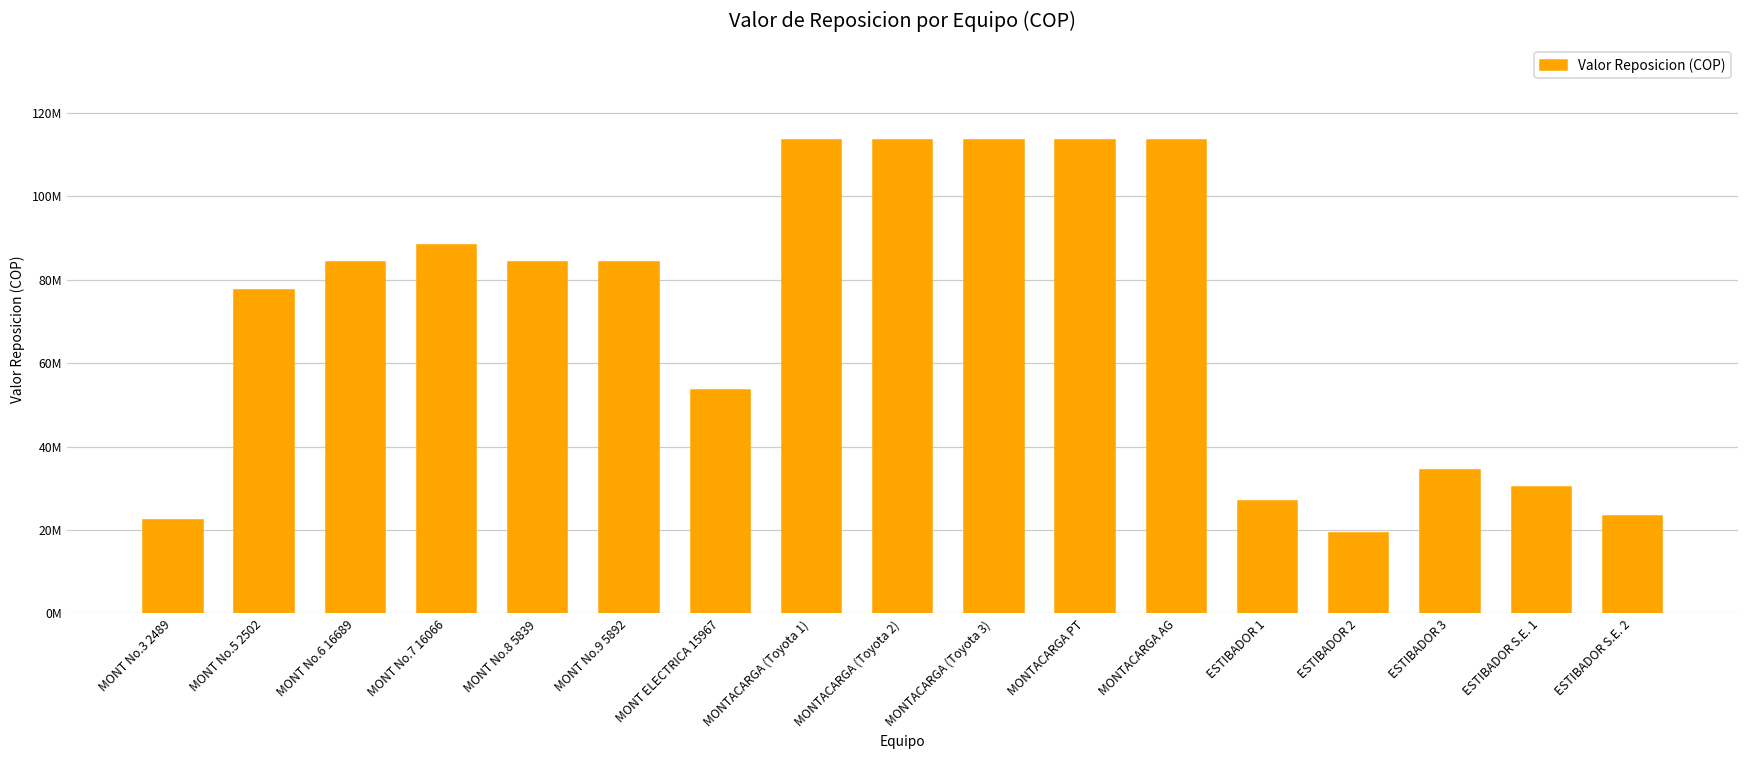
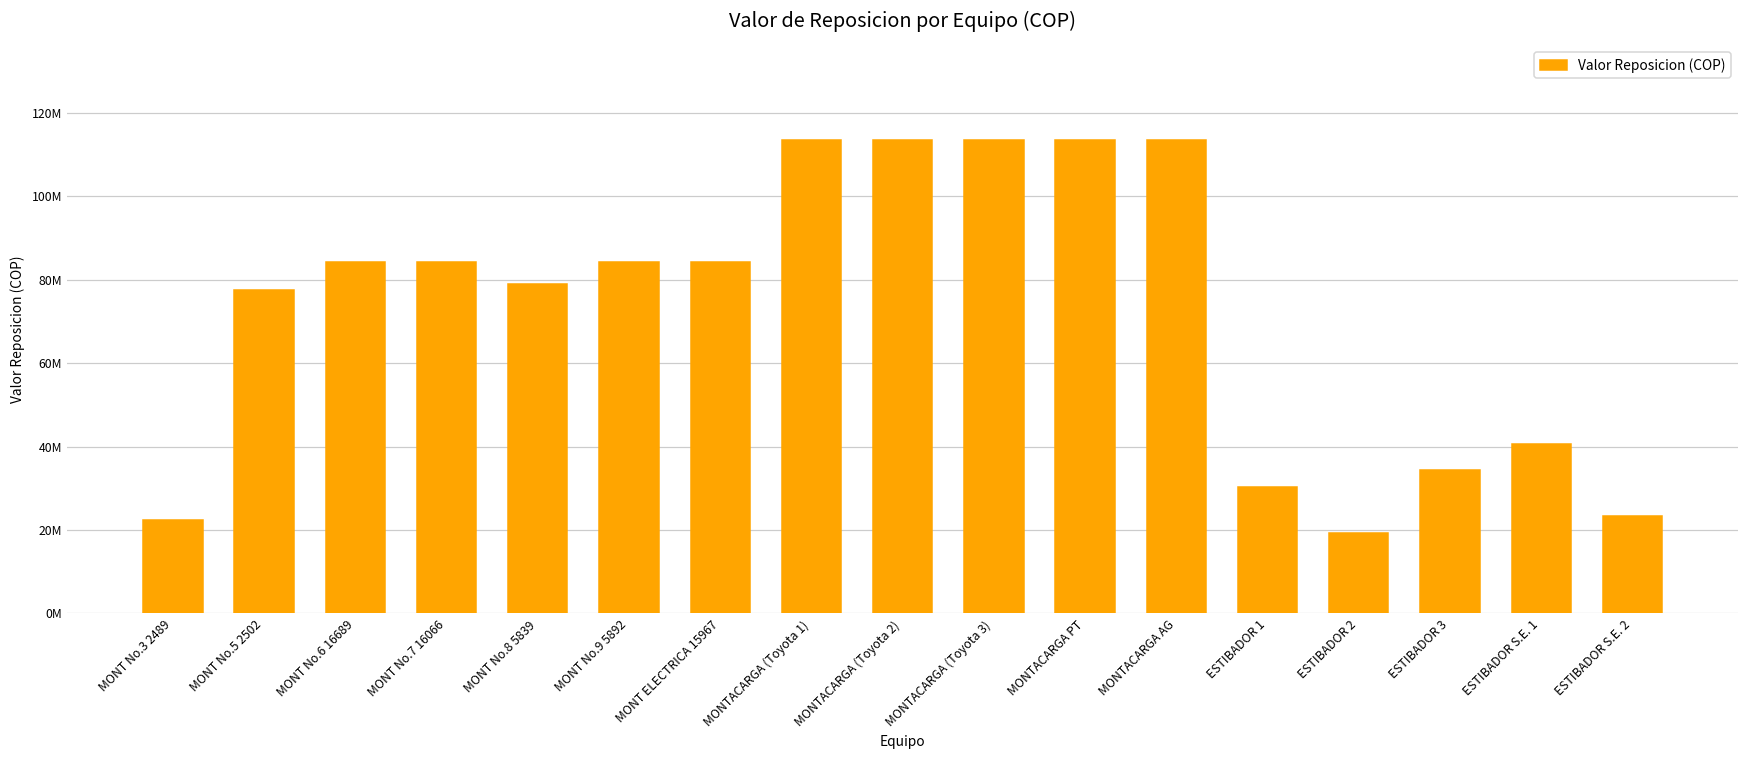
  {
    "MONT No.3 2489": 22000000,
    "MONT No.5 2502": 78000000,
    "MONT No.6 16689": 84000000,
-   "MONT No.7 16066": 88000000,
-   "MONT No.8 5839": 84000000,
+   "MONT No.7 16066": 84000000,
+   "MONT No.8 5839": 79000000,
    "MONT No.9 5892": 84000000,
-   "MONT ELECTRICA 15967": 54000000,
+   "MONT ELECTRICA 15967": 84000000,
    "MONTACARGA (Toyota 1)": 114000000,
    "MONTACARGA (Toyota 2)": 114000000,
    "MONTACARGA (Toyota 3)": 114000000,
    "MONTACARGA PT": 114000000,
    "MONTACARGA AG": 114000000,
-   "ESTIBADOR 1": 27000000,
+   "ESTIBADOR 1": 30000000,
    "ESTIBADOR 2": 19000000,
    "ESTIBADOR 3": 34000000,
-   "ESTIBADOR S.E. 1": 30000000,
+   "ESTIBADOR S.E. 1": 41000000,
    "ESTIBADOR S.E. 2": 23000000
  }
